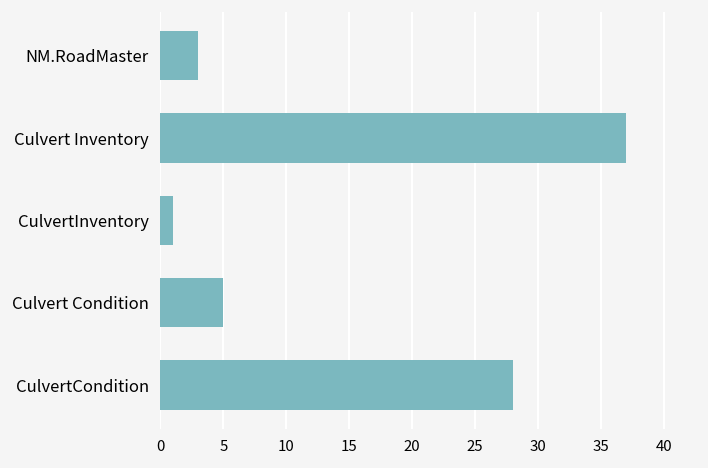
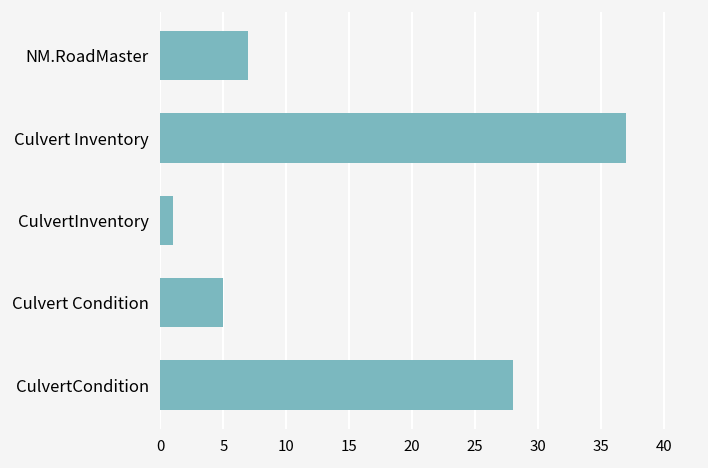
  {
-   "NM.RoadMaster": 3,
+   "NM.RoadMaster": 7,
    "Culvert Inventory": 37,
    "CulvertInventory": 1,
    "Culvert Condition": 5,
    "CulvertCondition": 28
  }
